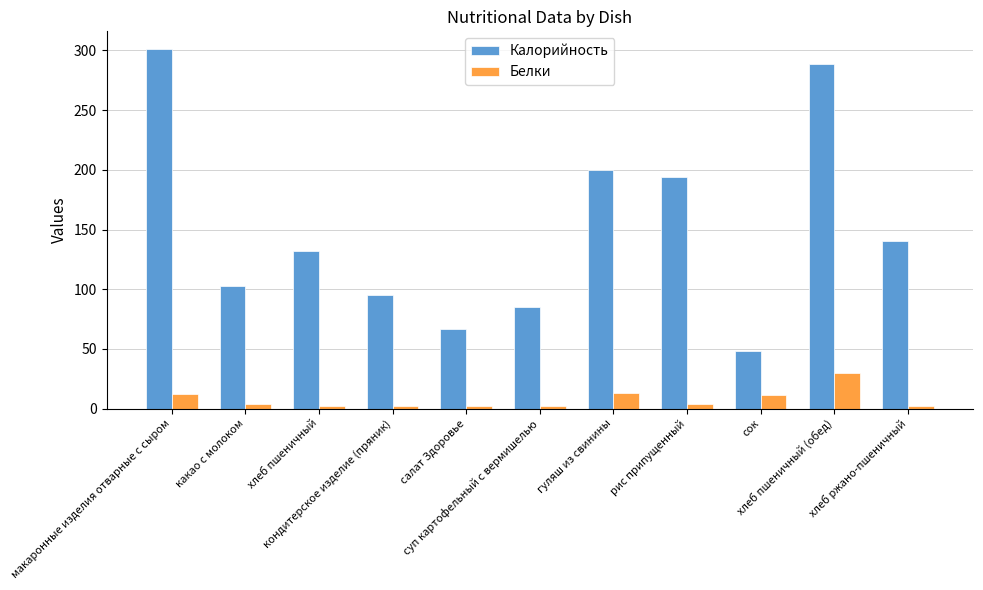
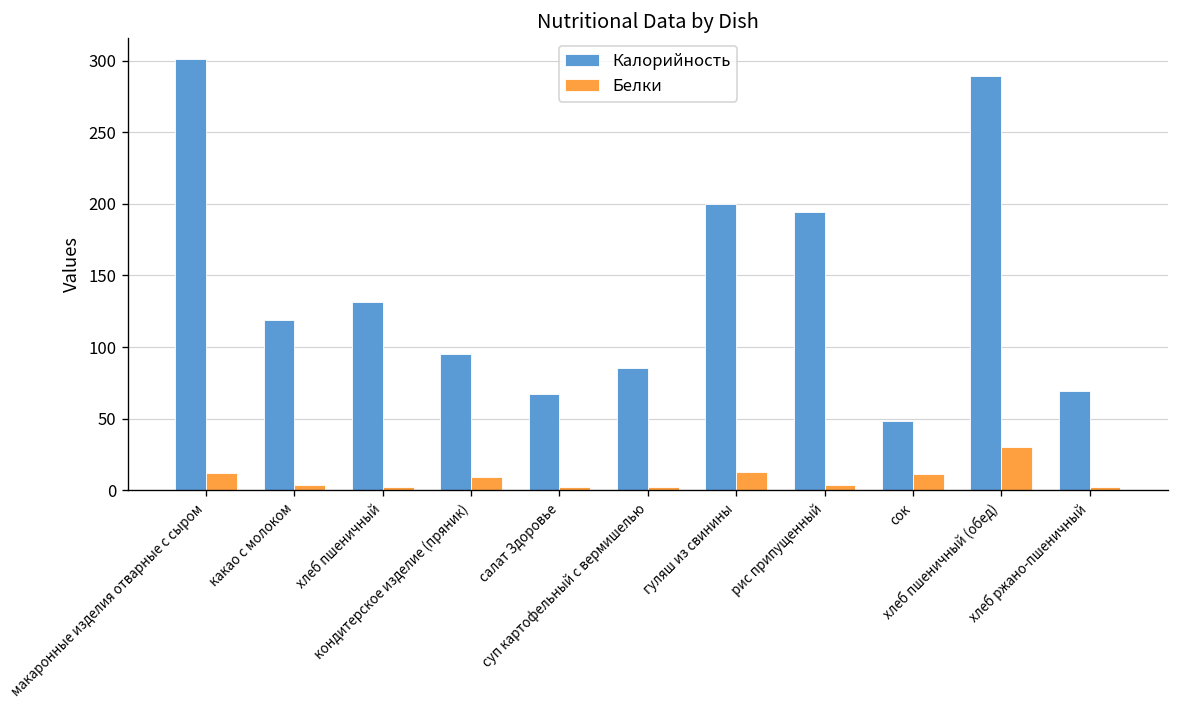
  {
    "Калорийность": {
      "макаронные изделия отварные с сыром": 301,
-     "какао с молоком": 103,
+     "какао с молоком": 119,
      "хлеб пшеничный": 132,
      "кондитерское изделие (пряник)": 95,
      "салат Здоровье": 67,
      "суп картофельный с вермишелью": 85,
      "гуляш из свинины": 200,
      "рис припущенный": 194,
      "сок": 48,
      "хлеб пшеничный (обед)": 289,
-     "хлеб ржано-пшеничный": 140
+     "хлеб ржано-пшеничный": 69
    },
    "Белки": {
      "макаронные изделия отварные с сыром": 12,
      "какао с молоком": 4,
-     "кондитерское изделие (пряник)": 2,
+     "кондитерское изделие (пряник)": 9,
      "гуляш из свинины": 13,
      "рис припущенный": 4,
      "сок": 11,
      "хлеб пшеничный (обед)": 30
    }
  }
